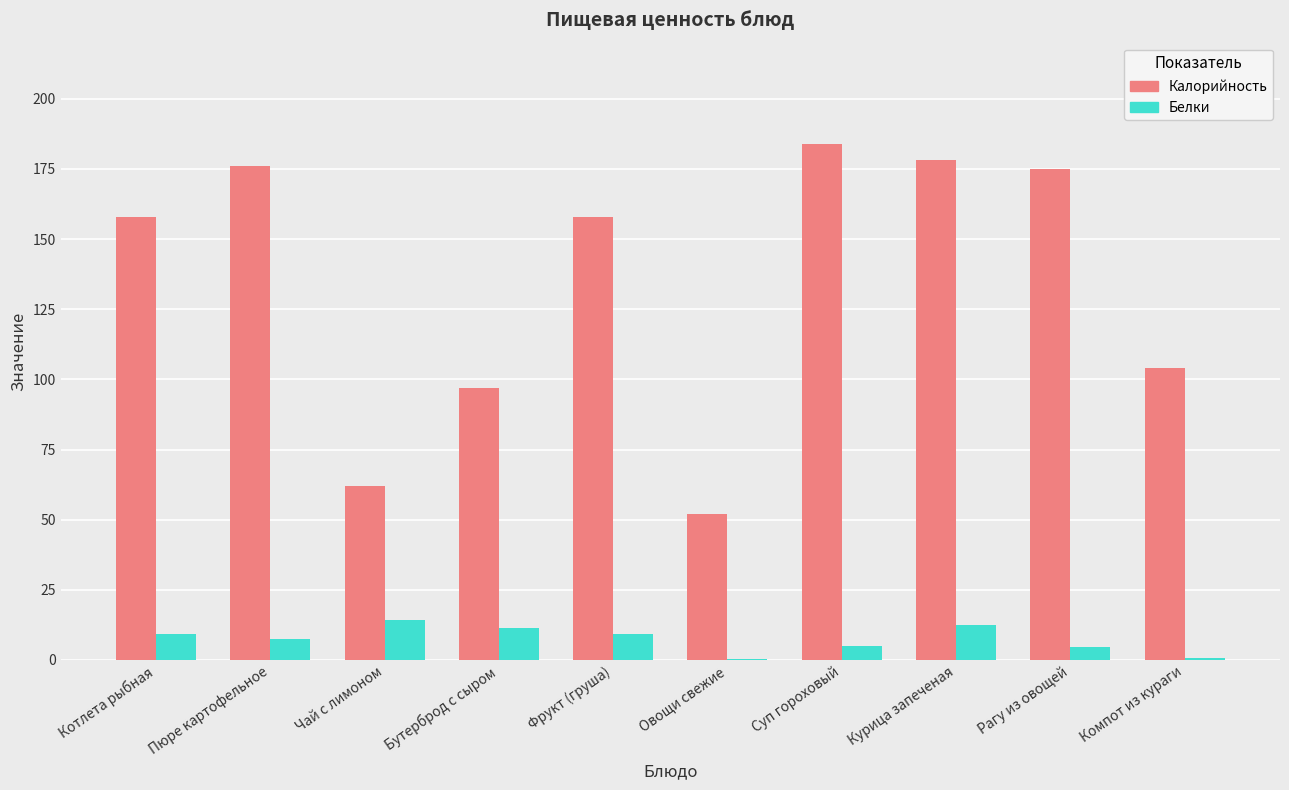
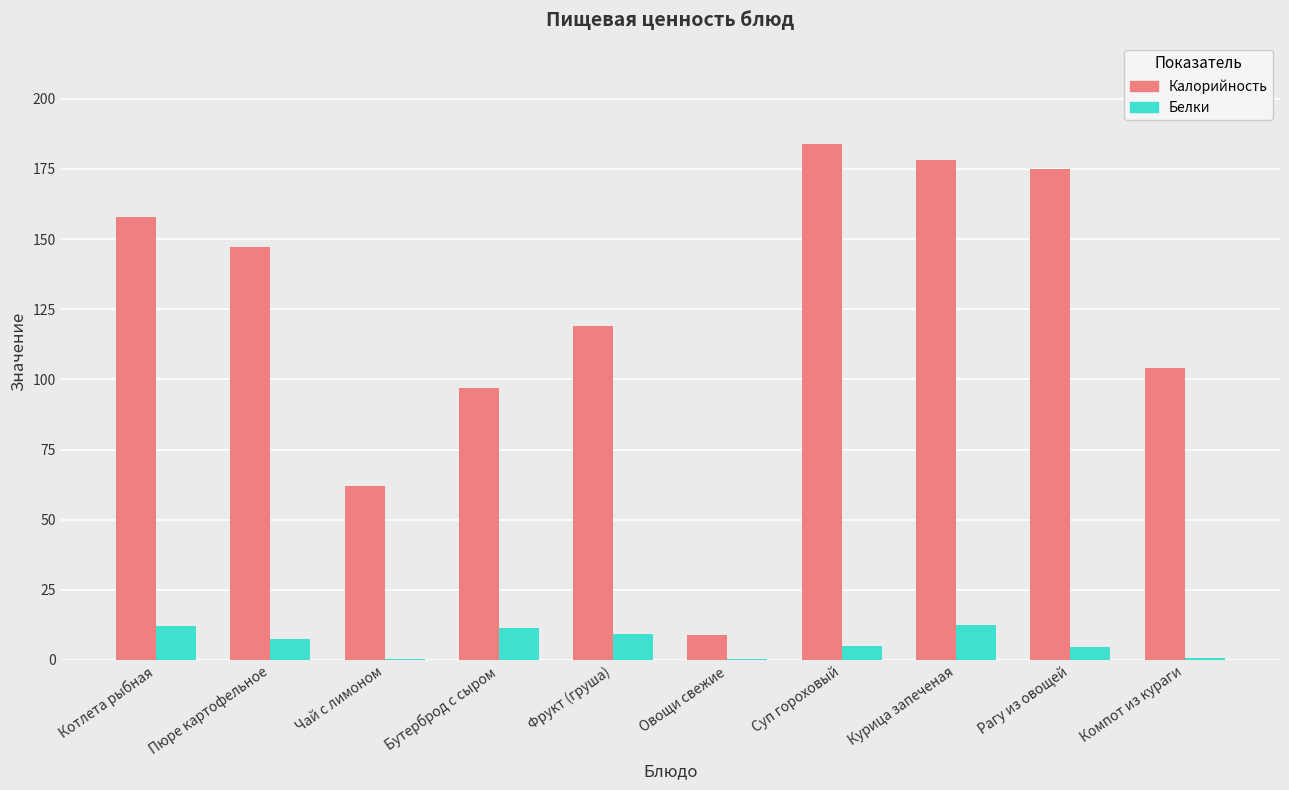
  {
    "Калорийность": {
      "Котлета рыбная": 158,
-     "Пюре картофельное": 176,
+     "Пюре картофельное": 147,
      "Чай с лимоном": 62,
      "Бутерброд с сыром": 97,
-     "Фрукт (груша)": 158,
-     "Овощи свежие": 52,
+     "Фрукт (груша)": 119,
+     "Овощи свежие": 9,
      "Суп гороховый": 184,
      "Курица запеченая": 178,
      "Рагу из овощей": 175,
      "Компот из кураги": 104
    },
    "Белки": {
-     "Котлета рыбная": 9,
+     "Котлета рыбная": 12,
      "Пюре картофельное": 7,
-     "Чай с лимоном": 14,
+     "Чай с лимоном": 0,
      "Бутерброд с сыром": 11,
      "Фрукт (груша)": 9,
      "Суп гороховый": 5,
      "Курица запеченая": 13,
      "Рагу из овощей": 5
    }
  }
